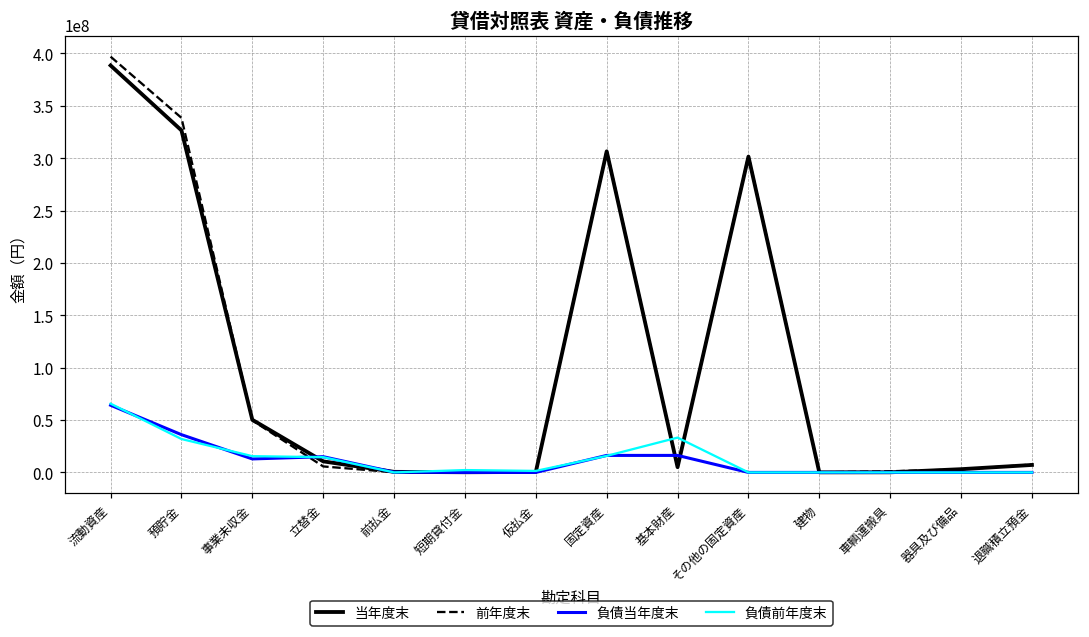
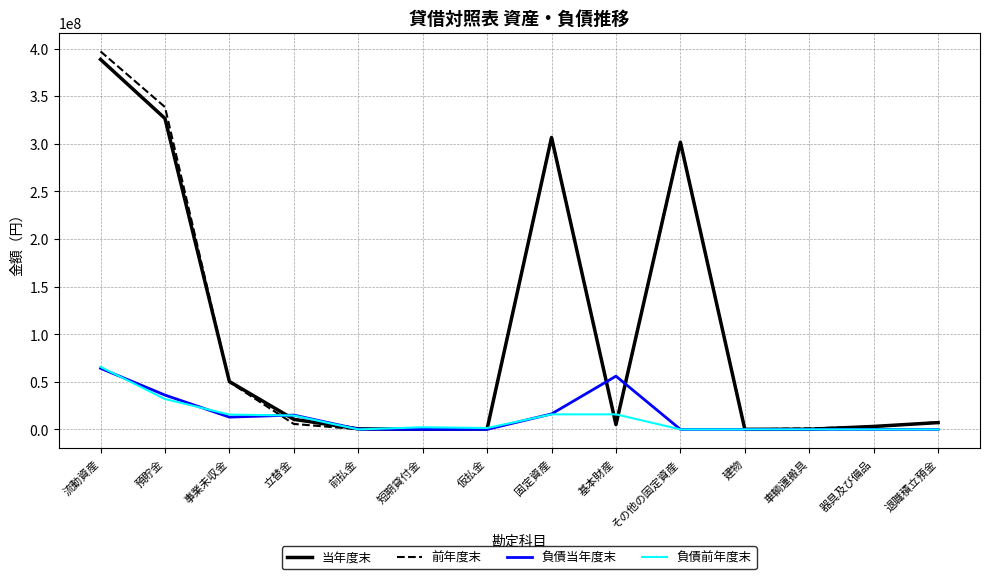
  {
    "負債当年度末": {
      "預貯金": 40000000,
-     "基本財産": 20000000
+     "基本財産": 60000000
    },
    "負債前年度末": {
      "預貯金": 30000000,
-     "基本財産": 30000000
+     "基本財産": 20000000
    }
  }
